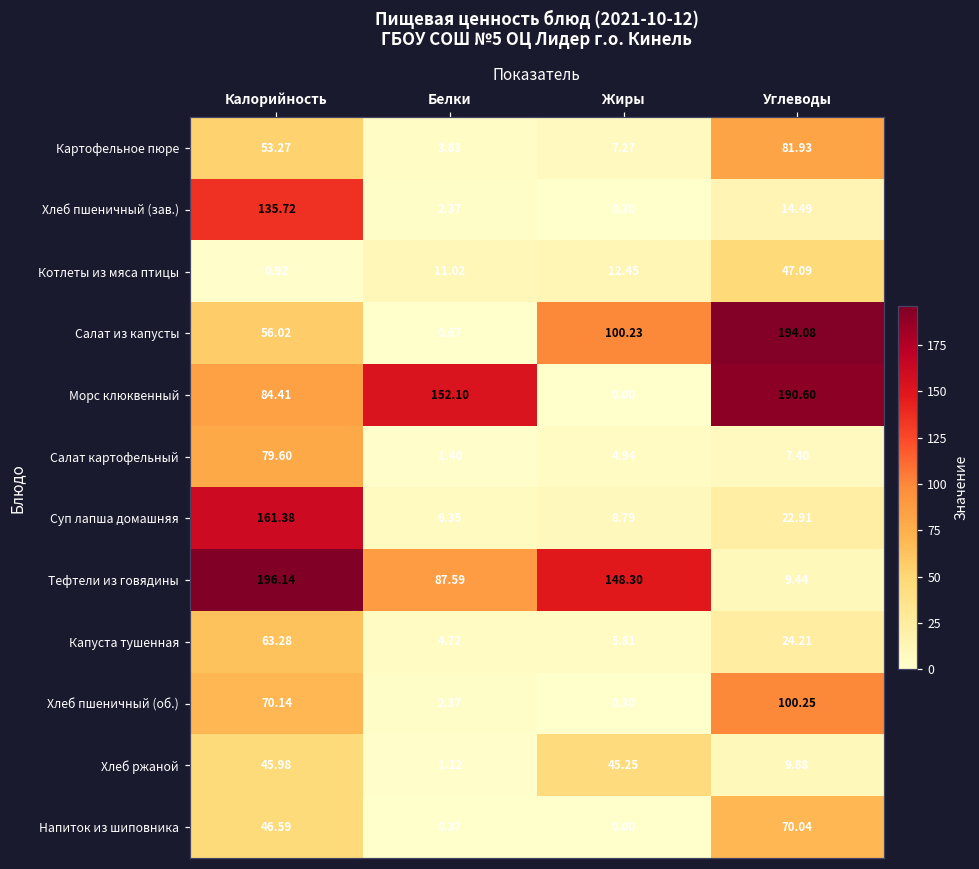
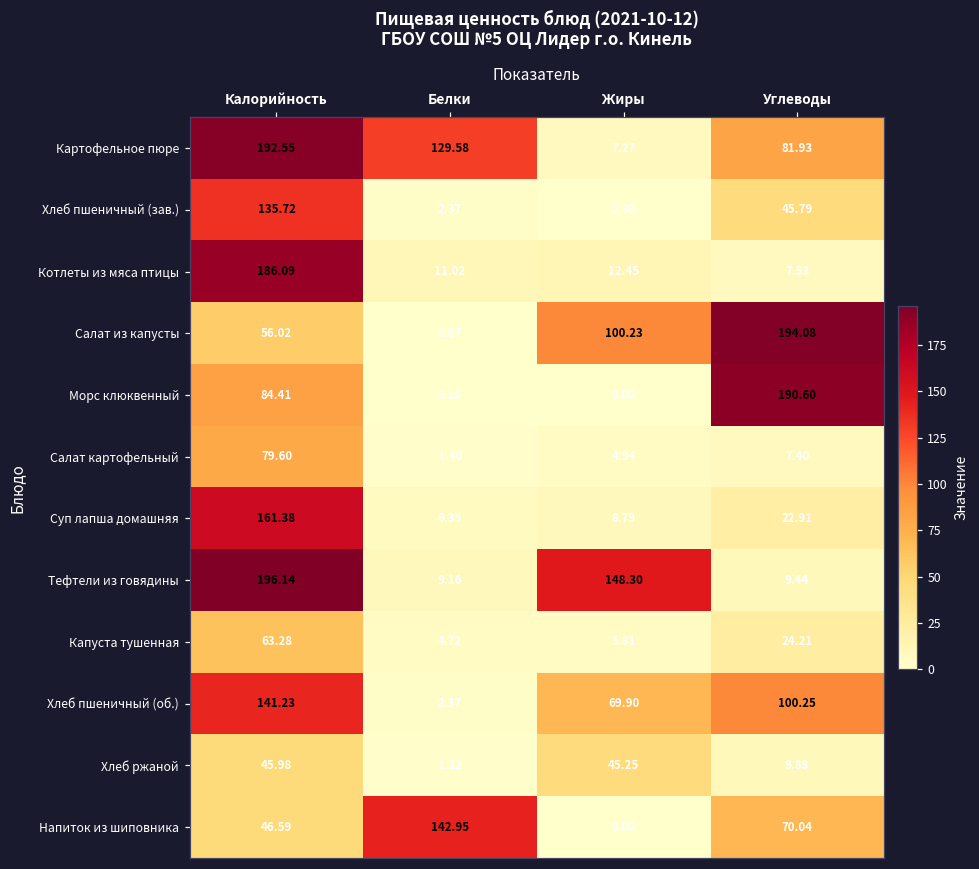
  {
    "Картофельное пюре": {
-     "Калорийность": 53.27,
-     "Белки": 3.83,
+     "Калорийность": 192.55,
+     "Белки": 129.58,
      "Жиры": 7.27,
      "Углеводы": 81.93
    },
    "Хлеб пшеничный (зав.)": {
      "Калорийность": 135.72,
      "Белки": 2.37,
      "Жиры": 0.30,
-     "Углеводы": 14.49
+     "Углеводы": 45.79
    },
    "Котлеты из мяса птицы": {
-     "Калорийность": 0.92,
+     "Калорийность": 186.09,
      "Белки": 11.02,
      "Жиры": 12.45,
-     "Углеводы": 47.09
+     "Углеводы": 7.53
    },
    "Салат из капусты": {
      "Калорийность": 56.02,
      "Белки": 0.67,
      "Жиры": 100.23,
      "Углеводы": 194.08
    },
    "Морс клюквенный": {
      "Калорийность": 84.41,
-     "Белки": 152.10,
+     "Белки": 0.10,
      "Жиры": 0.00,
      "Углеводы": 190.60
    },
    "Салат картофельный": {
      "Калорийность": 79.60,
      "Белки": 1.40,
      "Жиры": 4.94,
      "Углеводы": 7.40
    },
    "Суп лапша домашняя": {
      "Калорийность": 161.38,
      "Белки": 6.35,
      "Жиры": 8.79,
      "Углеводы": 22.91
    },
    "Тефтели из говядины": {
      "Калорийность": 196.14,
-     "Белки": 87.59,
+     "Белки": 9.16,
      "Жиры": 148.30,
      "Углеводы": 9.44
    },
    "Капуста тушенная": {
      "Калорийность": 63.28,
      "Белки": 4.72,
      "Жиры": 5.81,
      "Углеводы": 24.21
    },
    "Хлеб пшеничный (об.)": {
-     "Калорийность": 70.14,
+     "Калорийность": 141.23,
      "Белки": 2.37,
-     "Жиры": 0.30,
+     "Жиры": 69.90,
      "Углеводы": 100.25
    },
    "Хлеб ржаной": {
      "Калорийность": 45.98,
      "Белки": 1.12,
      "Жиры": 45.25,
      "Углеводы": 9.88
    },
    "Напиток из шиповника": {
      "Калорийность": 46.59,
-     "Белки": 0.37,
+     "Белки": 142.95,
      "Жиры": 0.00,
      "Углеводы": 70.04
    }
  }
